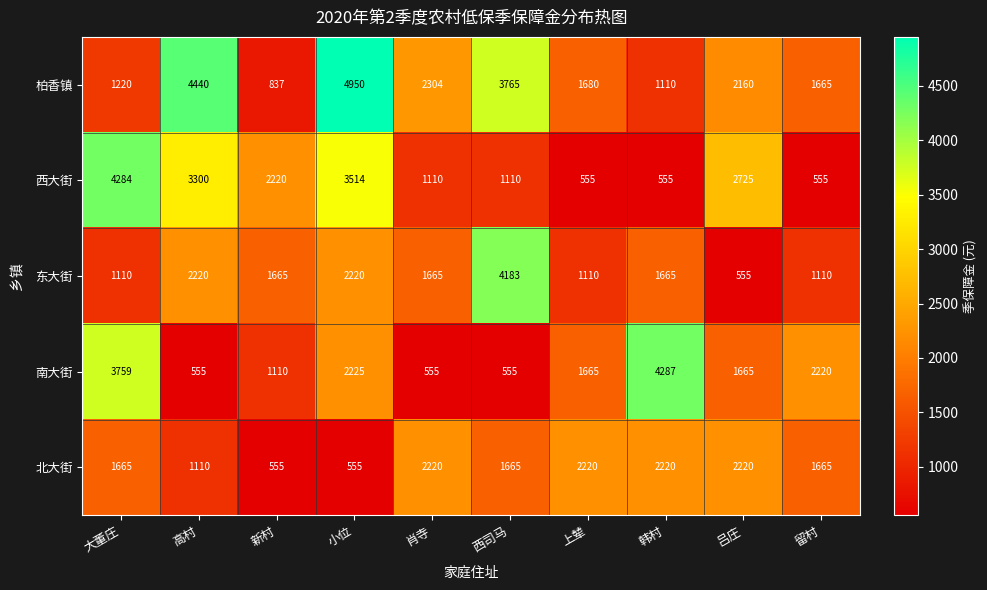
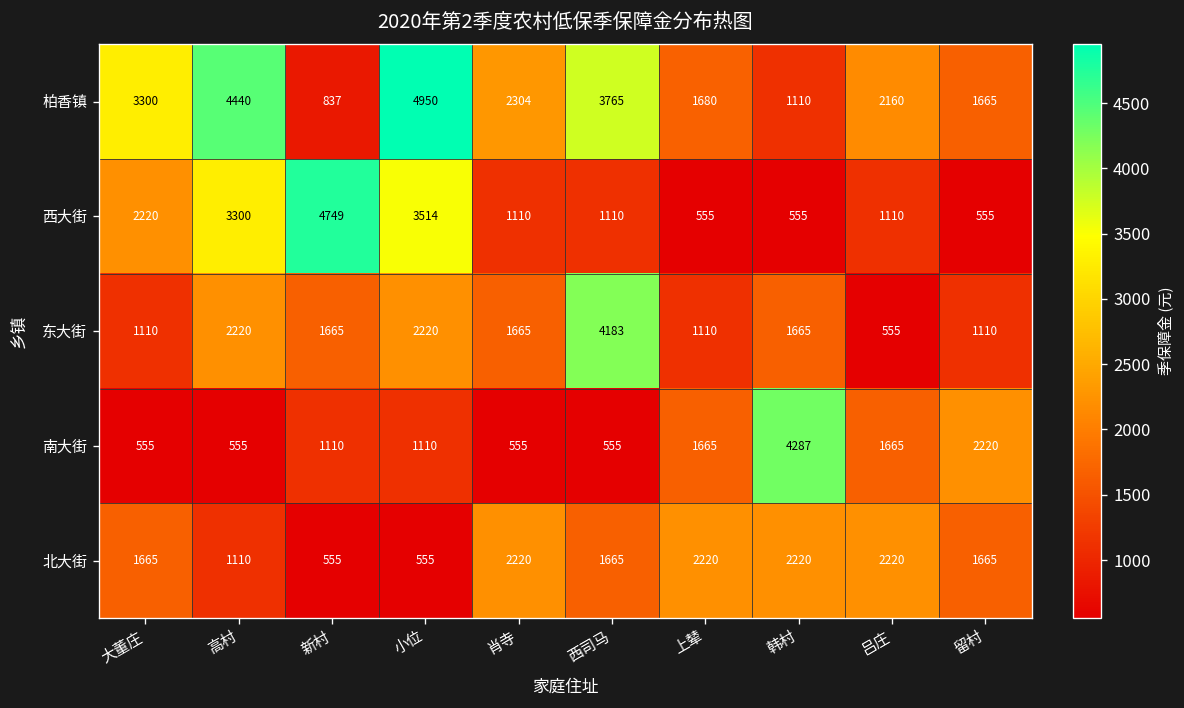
  {
    "柏香镇": {
-     "大董庄": 1220,
+     "大董庄": 3300,
      "高村": 4440,
      "新村": 837,
      "小位": 4950,
      "肖寺": 2304,
      "西司马": 3765,
      "上辇": 1680,
      "韩村": 1110,
      "吕庄": 2160,
      "留村": 1665
    },
    "西大街": {
-     "大董庄": 4284,
+     "大董庄": 2220,
      "高村": 3300,
-     "新村": 2220,
+     "新村": 4749,
      "小位": 3514,
      "肖寺": 1110,
      "西司马": 1110,
      "上辇": 555,
      "韩村": 555,
-     "吕庄": 2725,
+     "吕庄": 1110,
      "留村": 555
    },
    "东大街": {
      "大董庄": 1110,
      "高村": 2220,
      "新村": 1665,
      "小位": 2220,
      "肖寺": 1665,
      "西司马": 4183,
      "上辇": 1110,
      "韩村": 1665,
      "吕庄": 555,
      "留村": 1110
    },
    "南大街": {
-     "大董庄": 3759,
+     "大董庄": 555,
      "高村": 555,
      "新村": 1110,
-     "小位": 2225,
+     "小位": 1110,
      "肖寺": 555,
      "西司马": 555,
      "上辇": 1665,
      "韩村": 4287,
      "吕庄": 1665,
      "留村": 2220
    },
    "北大街": {
      "大董庄": 1665,
      "高村": 1110,
      "新村": 555,
      "小位": 555,
      "肖寺": 2220,
      "西司马": 1665,
      "上辇": 2220,
      "韩村": 2220,
      "吕庄": 2220,
      "留村": 1665
    }
  }
